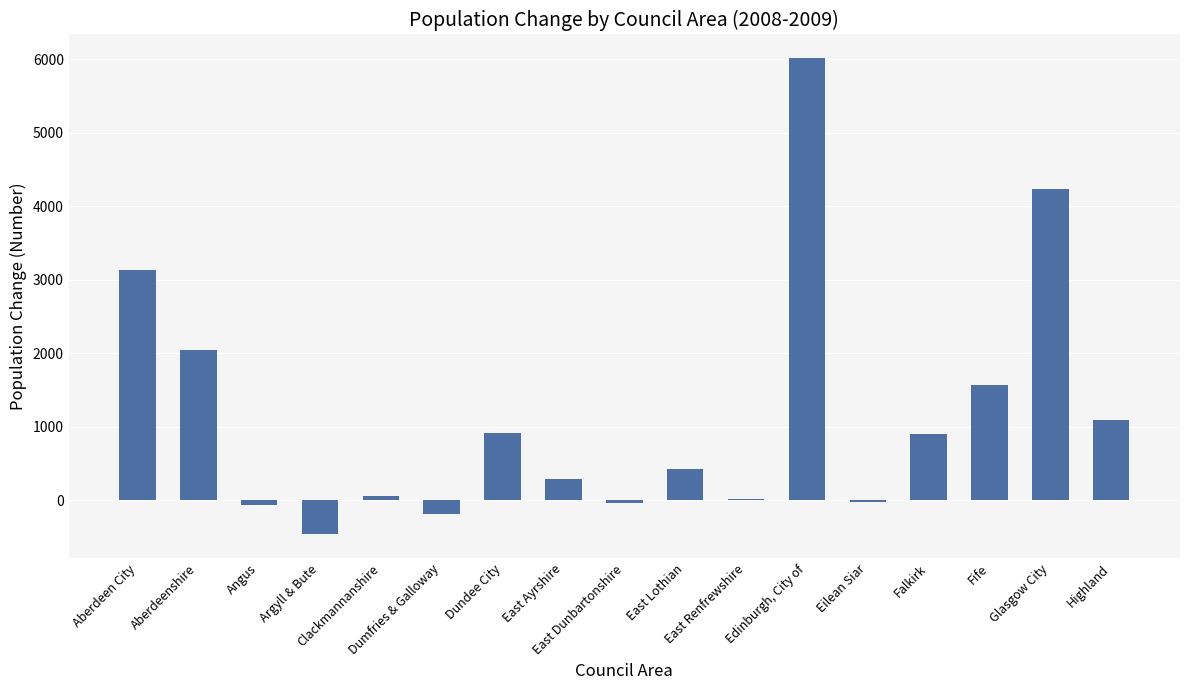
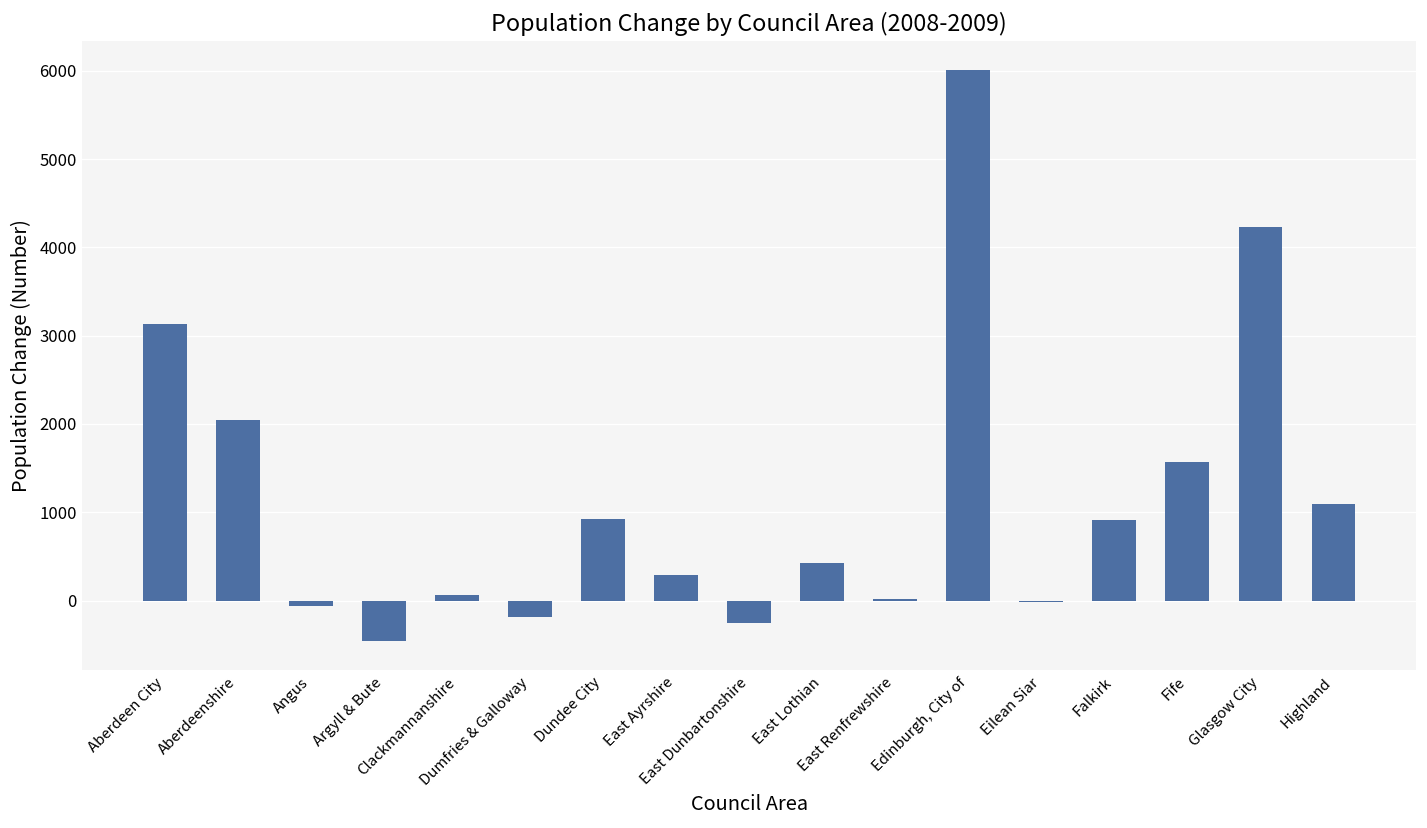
  {
    "Aberdeen City": 3100,
    "Aberdeenshire": 2100,
    "Angus": -100,
    "Argyll & Bute": -500,
    "Clackmannanshire": 100,
    "Dumfries & Galloway": -200,
    "Dundee City": 900,
    "East Ayrshire": 300,
-   "East Dunbartonshire": 0,
+   "East Dunbartonshire": -300,
    "East Lothian": 400,
    "Edinburgh, City of": 6000,
    "Falkirk": 900,
    "Fife": 1600,
    "Glasgow City": 4200,
    "Highland": 1100
  }
